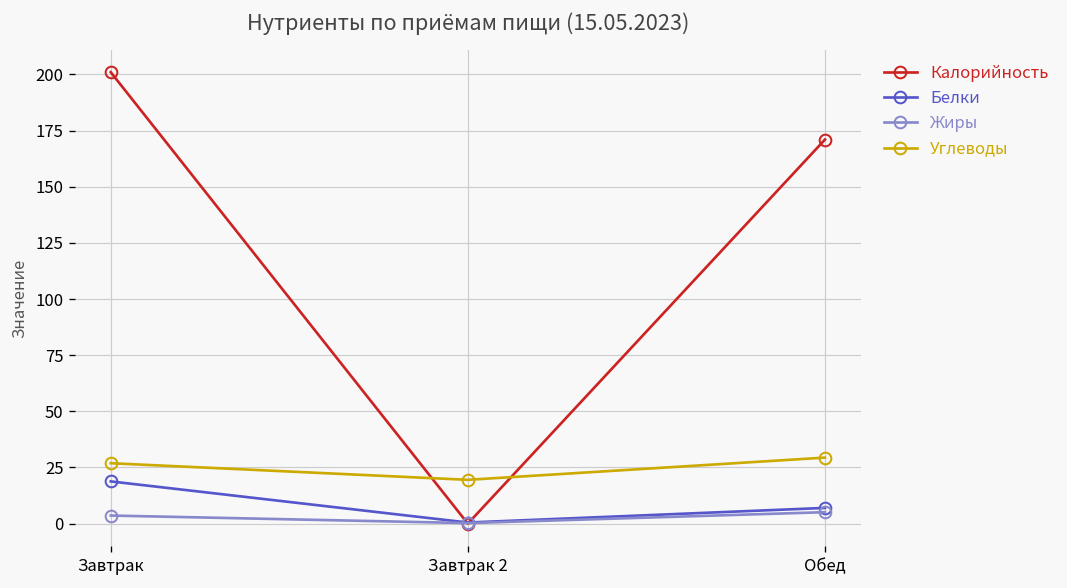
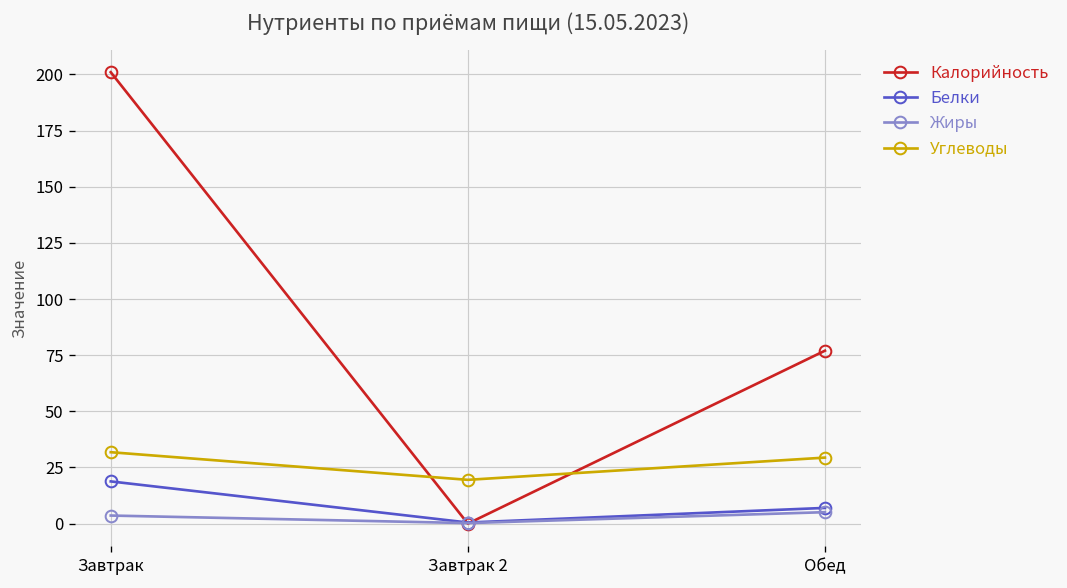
  {
    "Калорийность": {
      "Завтрак": 201,
-     "Обед": 171
+     "Обед": 77
    },
    "Белки": {
      "Завтрак": 19,
      "Обед": 7
    },
    "Жиры": {
      "Завтрак": 4,
      "Обед": 5
    },
    "Углеводы": {
-     "Завтрак": 27,
+     "Завтрак": 32,
      "Завтрак 2": 20,
      "Обед": 29
    }
  }
